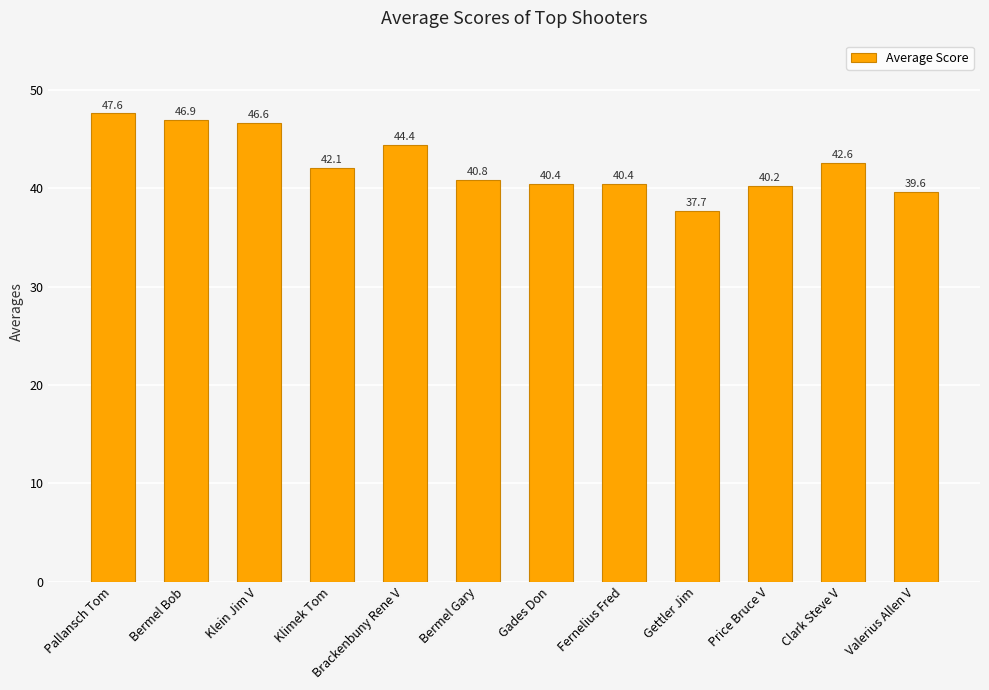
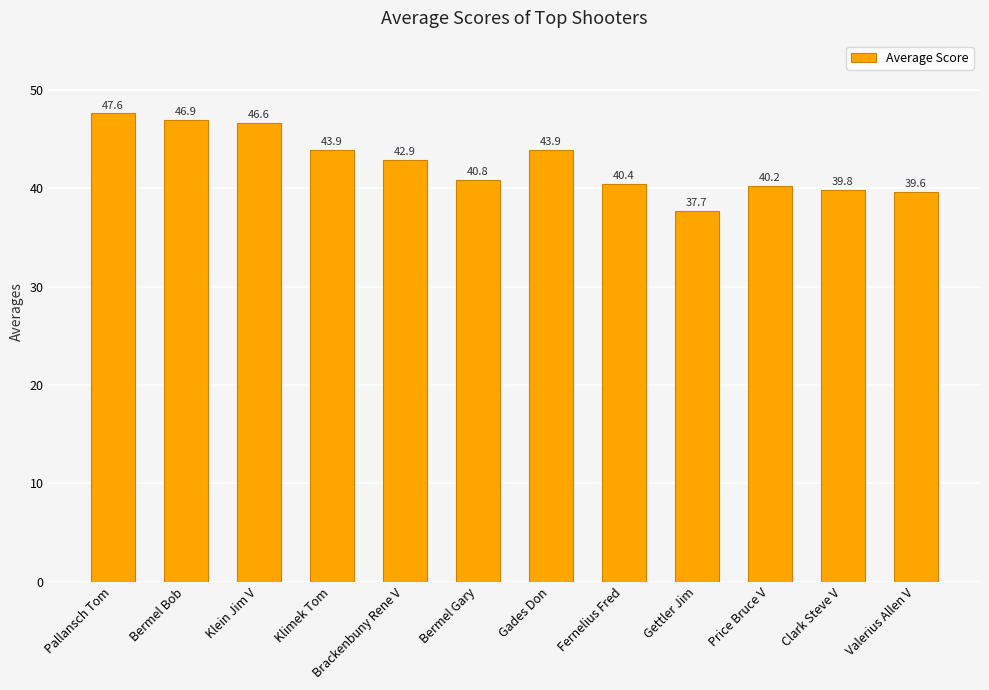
  {
    "Pallansch Tom": 47.6,
    "Bermel Bob": 46.9,
    "Klein Jim V": 46.6,
-   "Klimek Tom": 42.1,
-   "Brackenbuny Rene V": 44.4,
+   "Klimek Tom": 43.9,
+   "Brackenbuny Rene V": 42.9,
    "Bermel Gary": 40.8,
-   "Gades Don": 40.4,
+   "Gades Don": 43.9,
    "Fernelius Fred": 40.4,
    "Gettler Jim": 37.7,
    "Price Bruce V": 40.2,
-   "Clark Steve V": 42.6,
+   "Clark Steve V": 39.8,
    "Valerius Allen V": 39.6
  }
